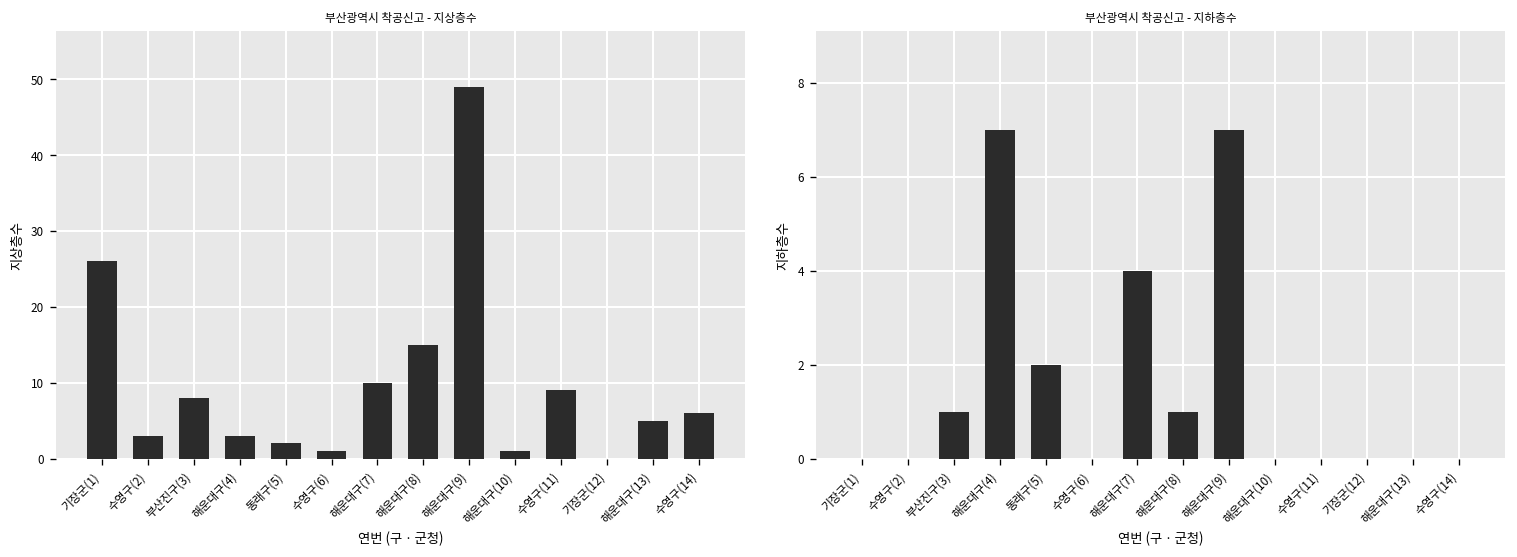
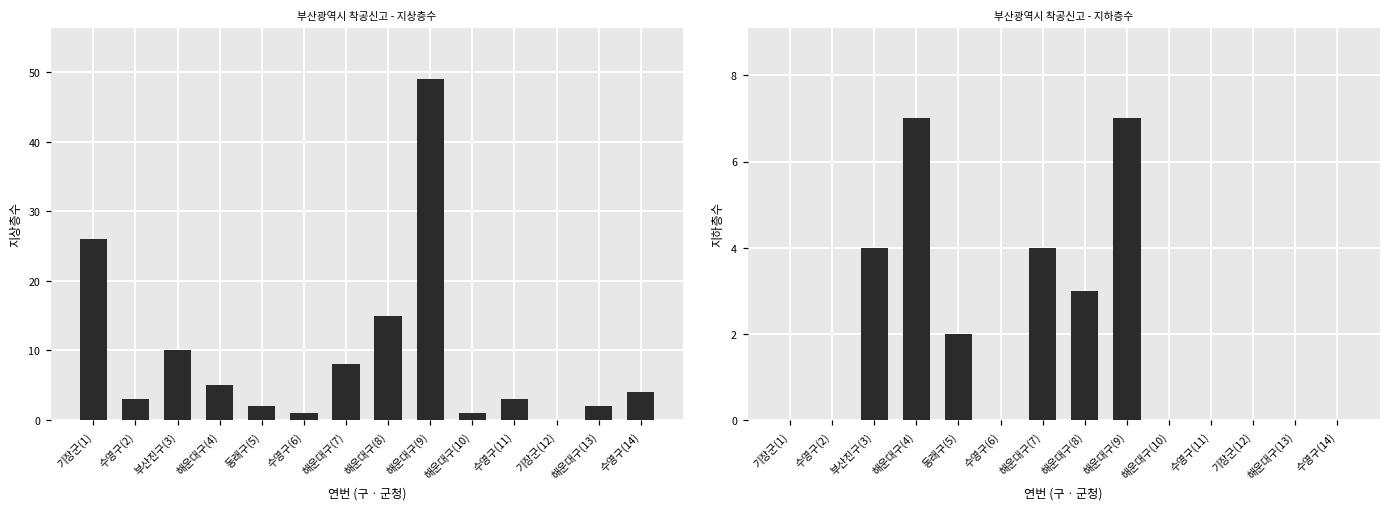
  {
    "부산광역시 착공신고 - 지상층수": {
      "기장군(1)": 26,
      "수영구(2)": 3,
-     "부산진구(3)": 8,
-     "해운대구(4)": 3,
+     "부산진구(3)": 10,
+     "해운대구(4)": 5,
      "동래구(5)": 2,
      "수영구(6)": 1,
-     "해운대구(7)": 10,
+     "해운대구(7)": 8,
      "해운대구(8)": 15,
      "해운대구(9)": 49,
      "해운대구(10)": 1,
-     "수영구(11)": 9,
+     "수영구(11)": 3,
      "기장군(12)": 0,
-     "해운대구(13)": 5,
-     "수영구(14)": 6
+     "해운대구(13)": 2,
+     "수영구(14)": 4
    },
    "부산광역시 착공신고 - 지하층수": {
      "기장군(1)": 0,
      "수영구(2)": 0,
-     "부산진구(3)": 1,
+     "부산진구(3)": 4,
      "해운대구(4)": 7,
      "동래구(5)": 2,
      "수영구(6)": 0,
      "해운대구(7)": 4,
-     "해운대구(8)": 1,
+     "해운대구(8)": 3,
      "해운대구(9)": 7,
      "해운대구(10)": 0,
      "수영구(11)": 0,
      "기장군(12)": 0,
      "해운대구(13)": 0,
      "수영구(14)": 0
    }
  }
